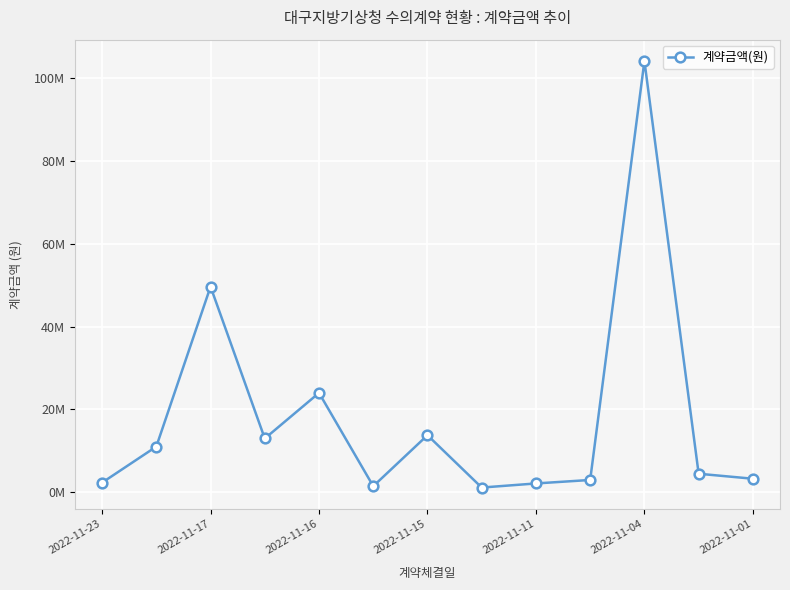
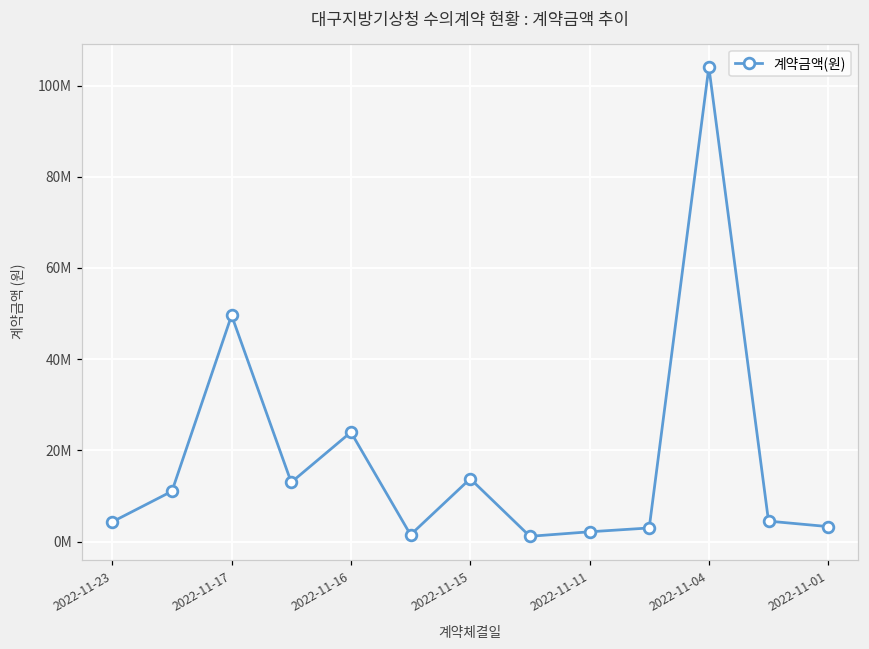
  {
-   "2022-11-23": 2000000,
+   "2022-11-23": 4000000,
    "2022-11-16": 24000000,
    "2022-11-04": 104000000,
    "2022-11-01": 3000000
  }
